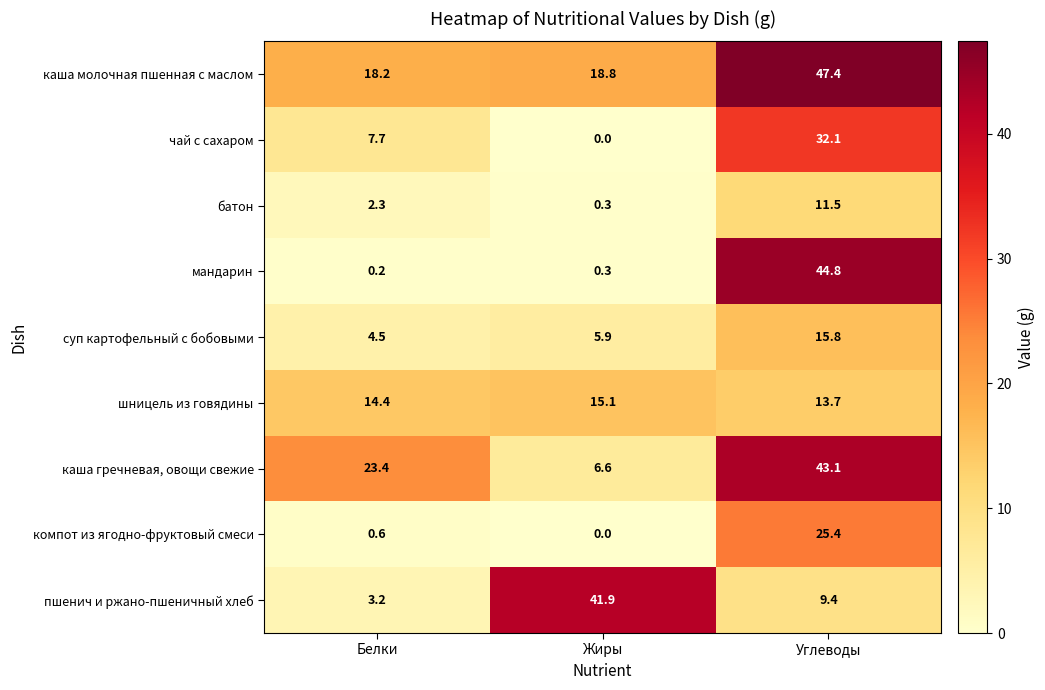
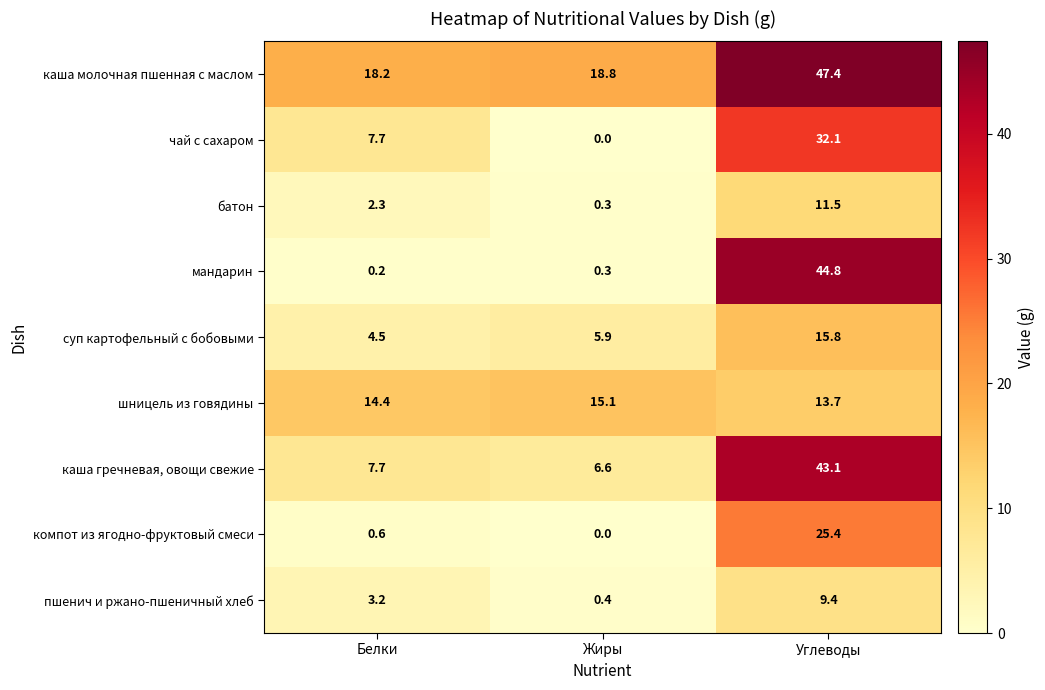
  {
    "каша молочная пшенная с маслом": {
      "Белки": 18.2,
      "Жиры": 18.8,
      "Углеводы": 47.4
    },
    "чай с сахаром": {
      "Белки": 7.7,
      "Жиры": 0.0,
      "Углеводы": 32.1
    },
    "батон": {
      "Белки": 2.3,
      "Жиры": 0.3,
      "Углеводы": 11.5
    },
    "мандарин": {
      "Белки": 0.2,
      "Жиры": 0.3,
      "Углеводы": 44.8
    },
    "суп картофельный с бобовыми": {
      "Белки": 4.5,
      "Жиры": 5.9,
      "Углеводы": 15.8
    },
    "шницель из говядины": {
      "Белки": 14.4,
      "Жиры": 15.1,
      "Углеводы": 13.7
    },
    "каша гречневая, овощи свежие": {
-     "Белки": 23.4,
+     "Белки": 7.7,
      "Жиры": 6.6,
      "Углеводы": 43.1
    },
    "компот из ягодно-фруктовый смеси": {
      "Белки": 0.6,
      "Жиры": 0.0,
      "Углеводы": 25.4
    },
    "пшенич и ржано-пшеничный хлеб": {
      "Белки": 3.2,
-     "Жиры": 41.9,
+     "Жиры": 0.4,
      "Углеводы": 9.4
    }
  }
